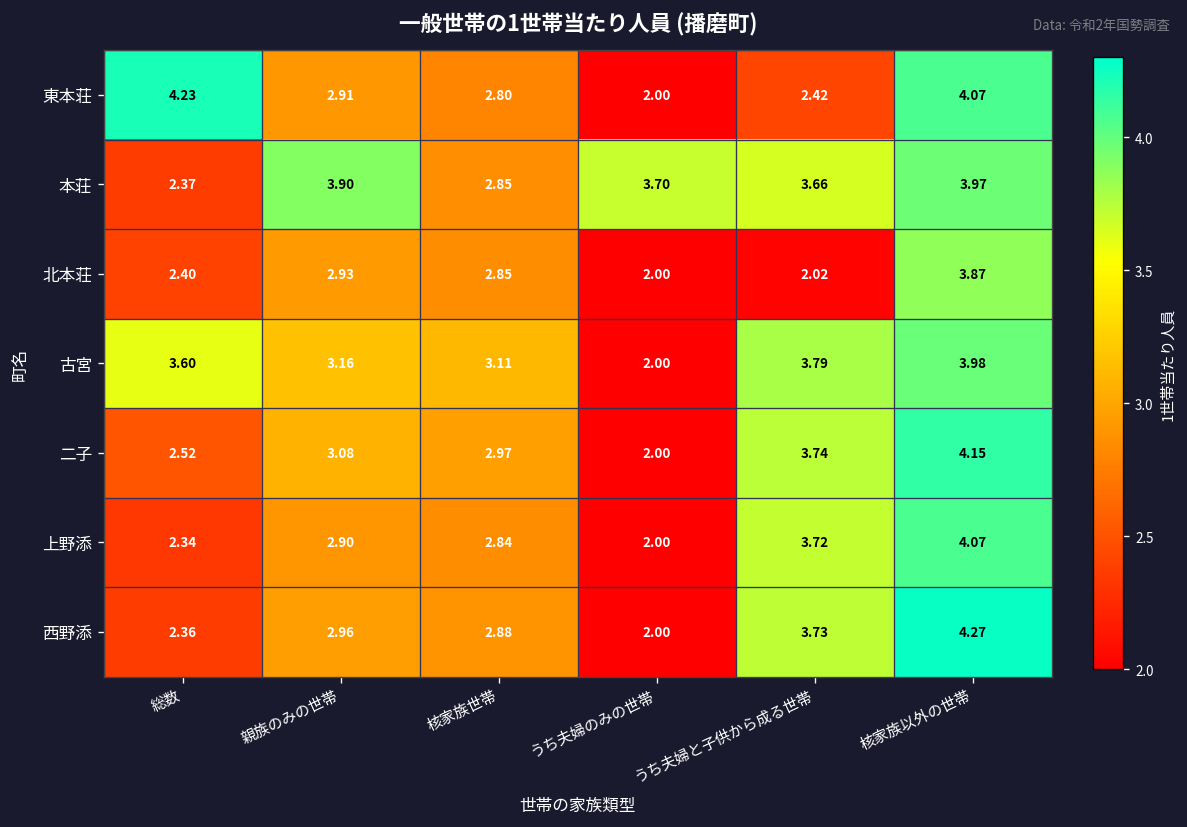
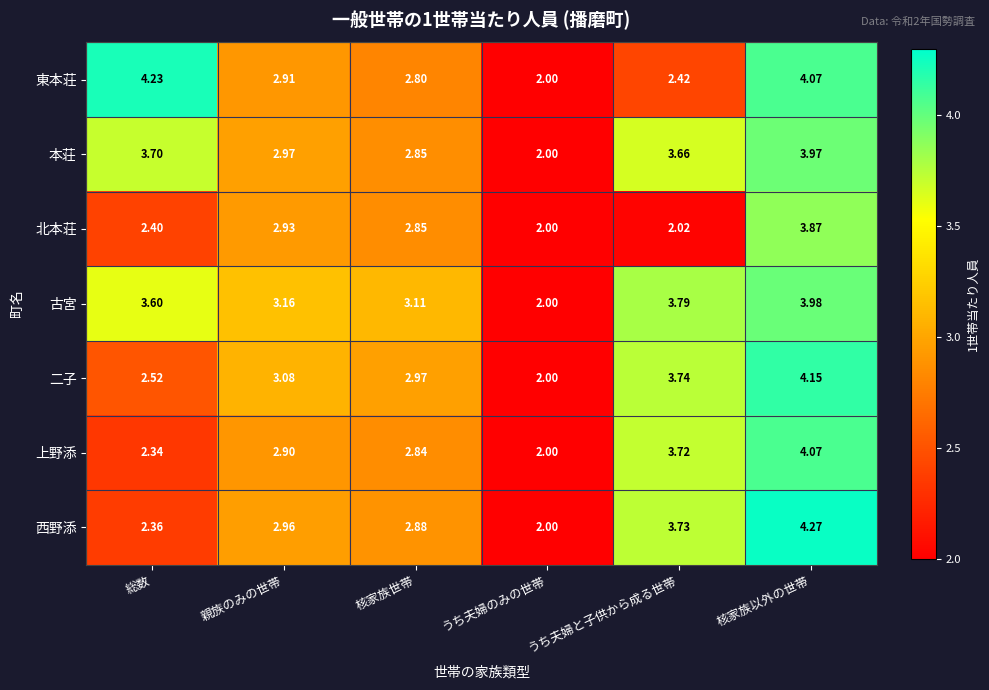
  {
    "東本荘": {
      "総数": 4.23,
      "親族のみの世帯": 2.91,
      "核家族世帯": 2.80,
      "うち夫婦のみの世帯": 2.00,
      "うち夫婦と子供から成る世帯": 2.42,
      "核家族以外の世帯": 4.07
    },
    "本荘": {
-     "総数": 2.37,
-     "親族のみの世帯": 3.90,
+     "総数": 3.70,
+     "親族のみの世帯": 2.97,
      "核家族世帯": 2.85,
-     "うち夫婦のみの世帯": 3.70,
+     "うち夫婦のみの世帯": 2.00,
      "うち夫婦と子供から成る世帯": 3.66,
      "核家族以外の世帯": 3.97
    },
    "北本荘": {
      "総数": 2.40,
      "親族のみの世帯": 2.93,
      "核家族世帯": 2.85,
      "うち夫婦のみの世帯": 2.00,
      "うち夫婦と子供から成る世帯": 2.02,
      "核家族以外の世帯": 3.87
    },
    "古宮": {
      "総数": 3.60,
      "親族のみの世帯": 3.16,
      "核家族世帯": 3.11,
      "うち夫婦のみの世帯": 2.00,
      "うち夫婦と子供から成る世帯": 3.79,
      "核家族以外の世帯": 3.98
    },
    "二子": {
      "総数": 2.52,
      "親族のみの世帯": 3.08,
      "核家族世帯": 2.97,
      "うち夫婦のみの世帯": 2.00,
      "うち夫婦と子供から成る世帯": 3.74,
      "核家族以外の世帯": 4.15
    },
    "上野添": {
      "総数": 2.34,
      "親族のみの世帯": 2.90,
      "核家族世帯": 2.84,
      "うち夫婦のみの世帯": 2.00,
      "うち夫婦と子供から成る世帯": 3.72,
      "核家族以外の世帯": 4.07
    },
    "西野添": {
      "総数": 2.36,
      "親族のみの世帯": 2.96,
      "核家族世帯": 2.88,
      "うち夫婦のみの世帯": 2.00,
      "うち夫婦と子供から成る世帯": 3.73,
      "核家族以外の世帯": 4.27
    }
  }
